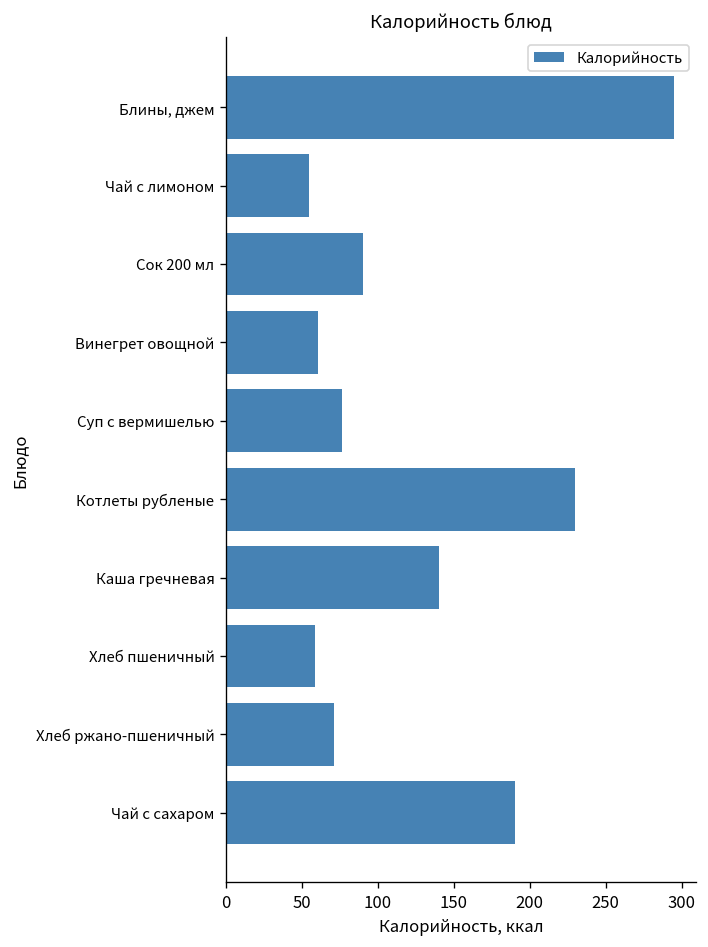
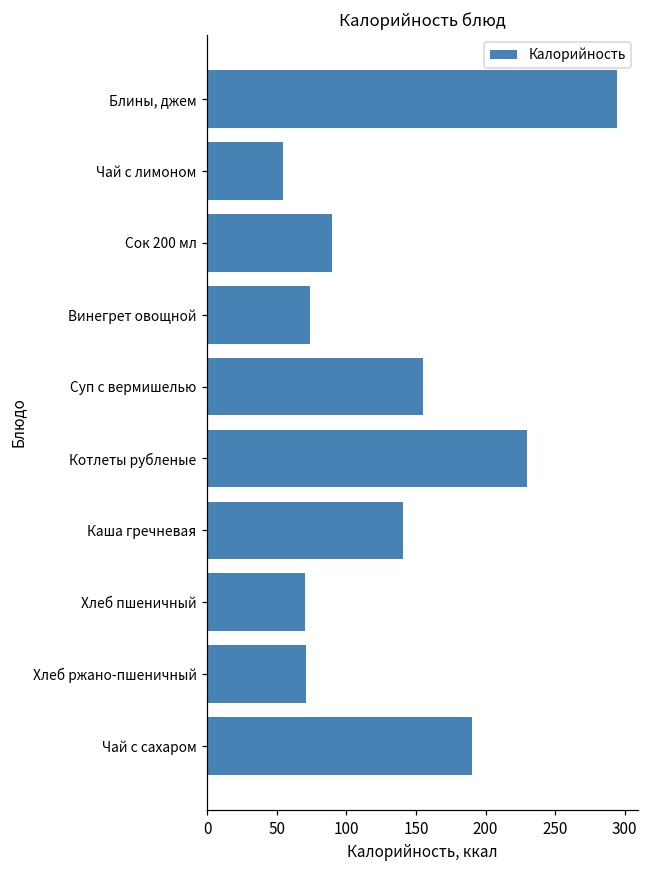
  {
    "Блины, джем": 295,
    "Чай с лимоном": 55,
    "Сок 200 мл": 90,
-   "Винегрет овощной": 60,
-   "Суп с вермишелью": 76,
+   "Винегрет овощной": 74,
+   "Суп с вермишелью": 155,
    "Котлеты рубленые": 230,
    "Каша гречневая": 140,
-   "Хлеб пшеничный": 58,
+   "Хлеб пшеничный": 71,
    "Хлеб ржано-пшеничный": 71,
    "Чай с сахаром": 190
  }
